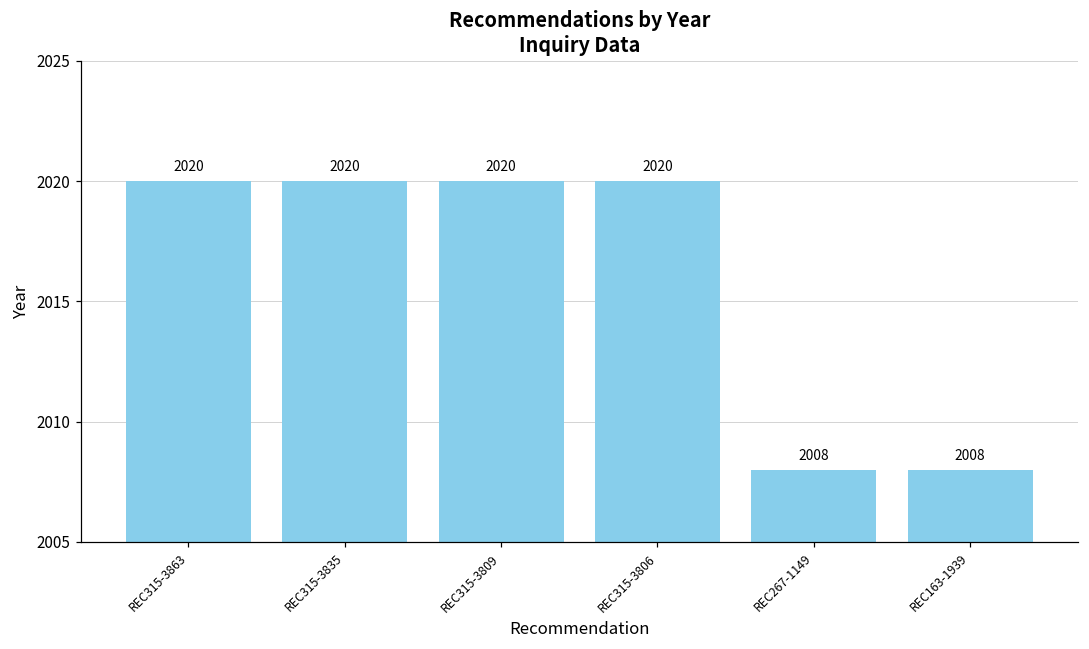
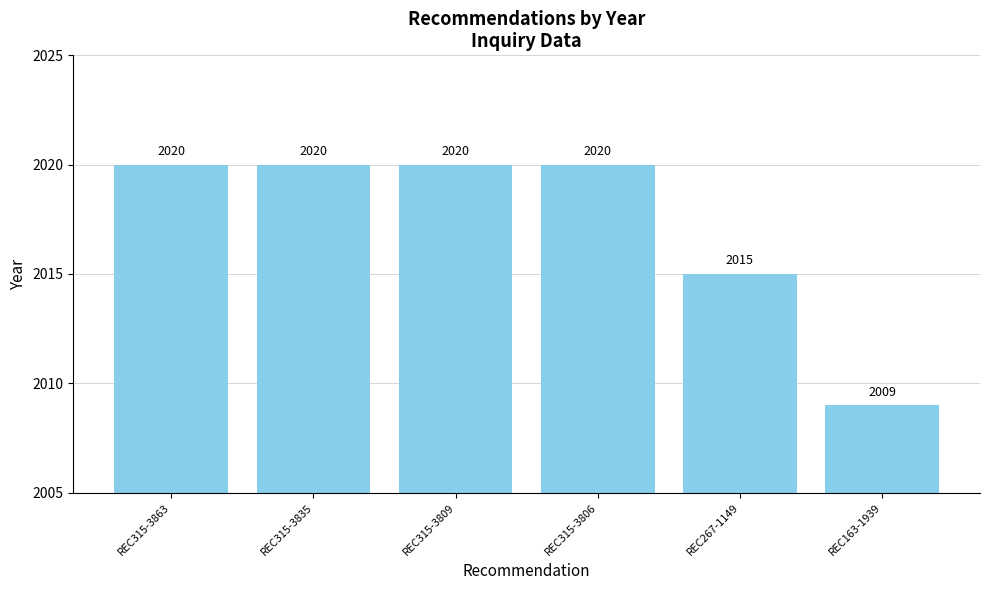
  {
    "REC315-3863": 2020,
    "REC315-3835": 2020,
    "REC315-3809": 2020,
    "REC315-3806": 2020,
-   "REC267-1149": 2008,
-   "REC163-1939": 2008
+   "REC267-1149": 2015,
+   "REC163-1939": 2009
  }
